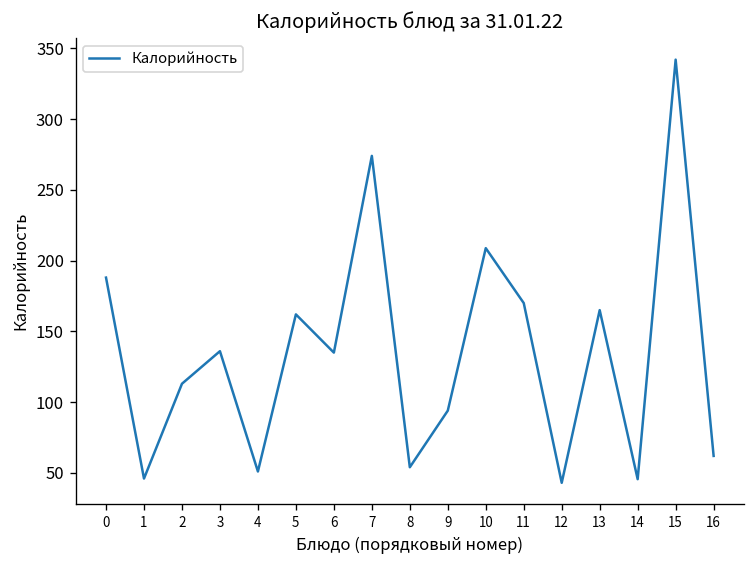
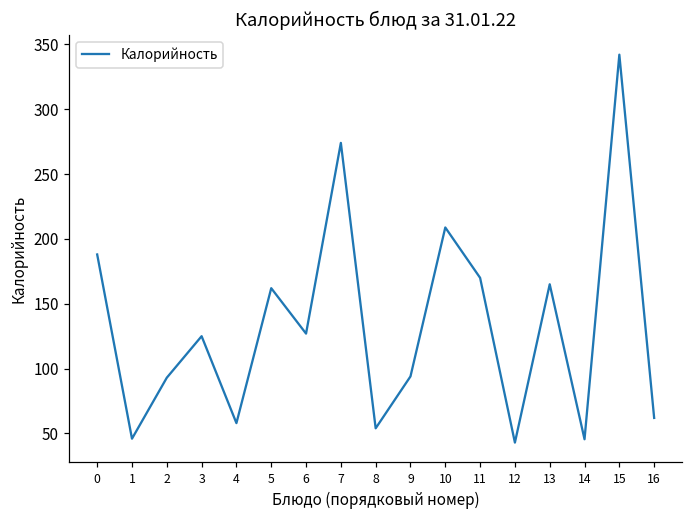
  {
    "0": 188,
    "1": 46,
-   "2": 113,
-   "3": 136,
-   "4": 51,
+   "2": 93,
+   "3": 125,
+   "4": 58,
    "5": 162,
-   "6": 135,
+   "6": 127,
    "7": 274,
    "8": 54,
    "9": 94,
    "10": 209,
    "11": 170,
    "12": 43,
    "13": 165,
    "14": 46,
    "15": 342,
    "16": 62
  }
